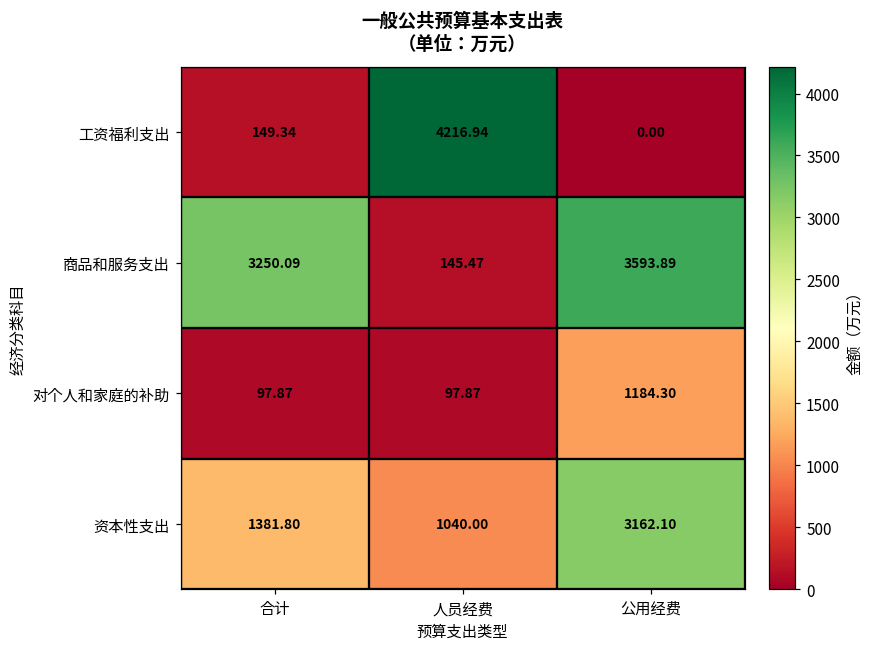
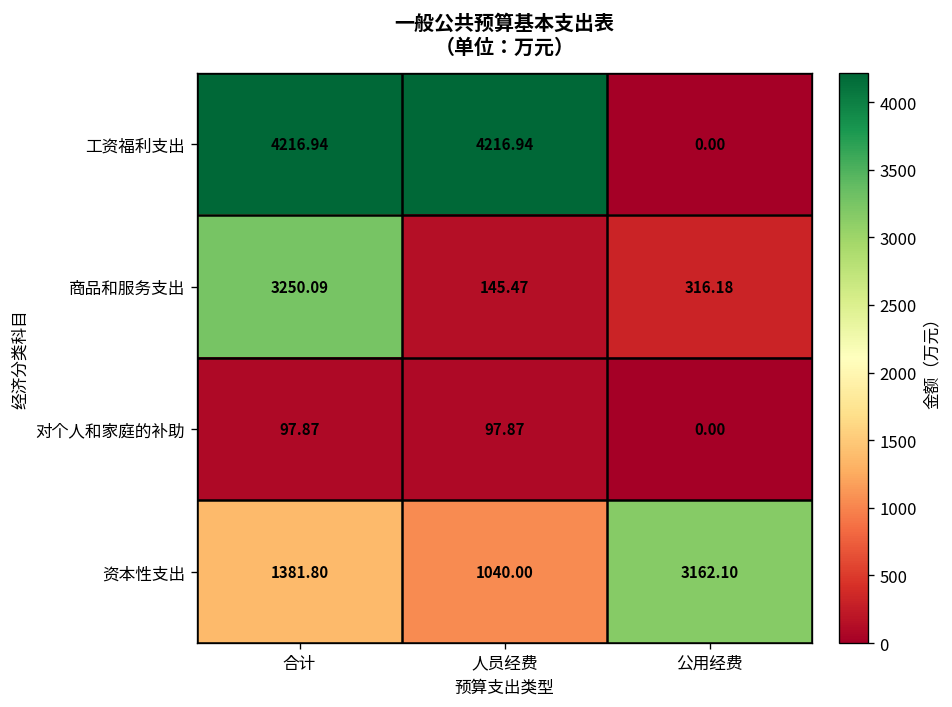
  {
    "工资福利支出": {
-     "合计": 149.34,
+     "合计": 4216.94,
      "人员经费": 4216.94,
      "公用经费": 0.00
    },
    "商品和服务支出": {
      "合计": 3250.09,
      "人员经费": 145.47,
-     "公用经费": 3593.89
+     "公用经费": 316.18
    },
    "对个人和家庭的补助": {
      "合计": 97.87,
      "人员经费": 97.87,
-     "公用经费": 1184.30
+     "公用经费": 0.00
    },
    "资本性支出": {
      "合计": 1381.80,
      "人员经费": 1040.00,
      "公用经费": 3162.10
    }
  }
